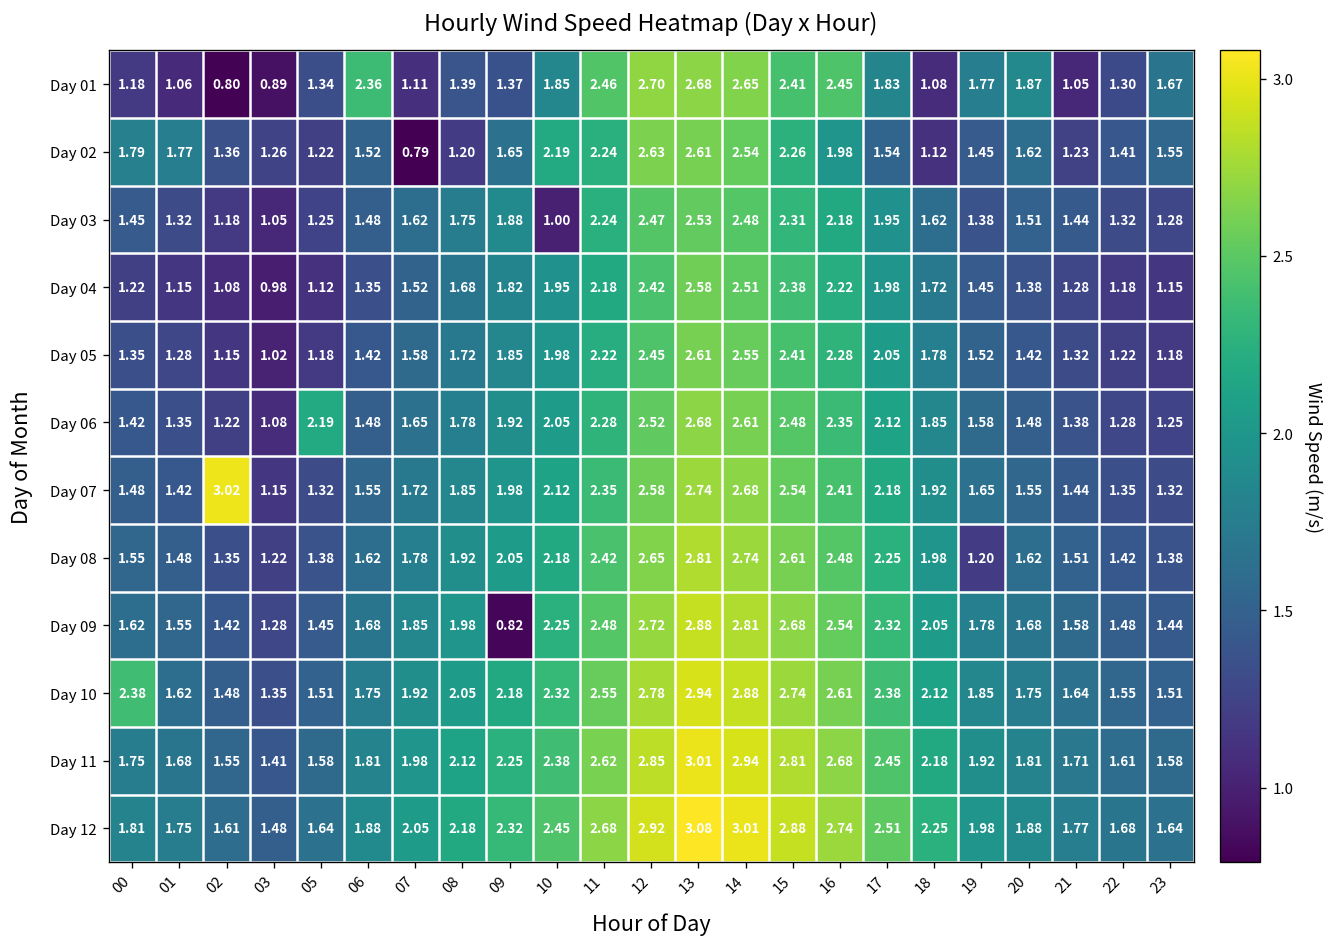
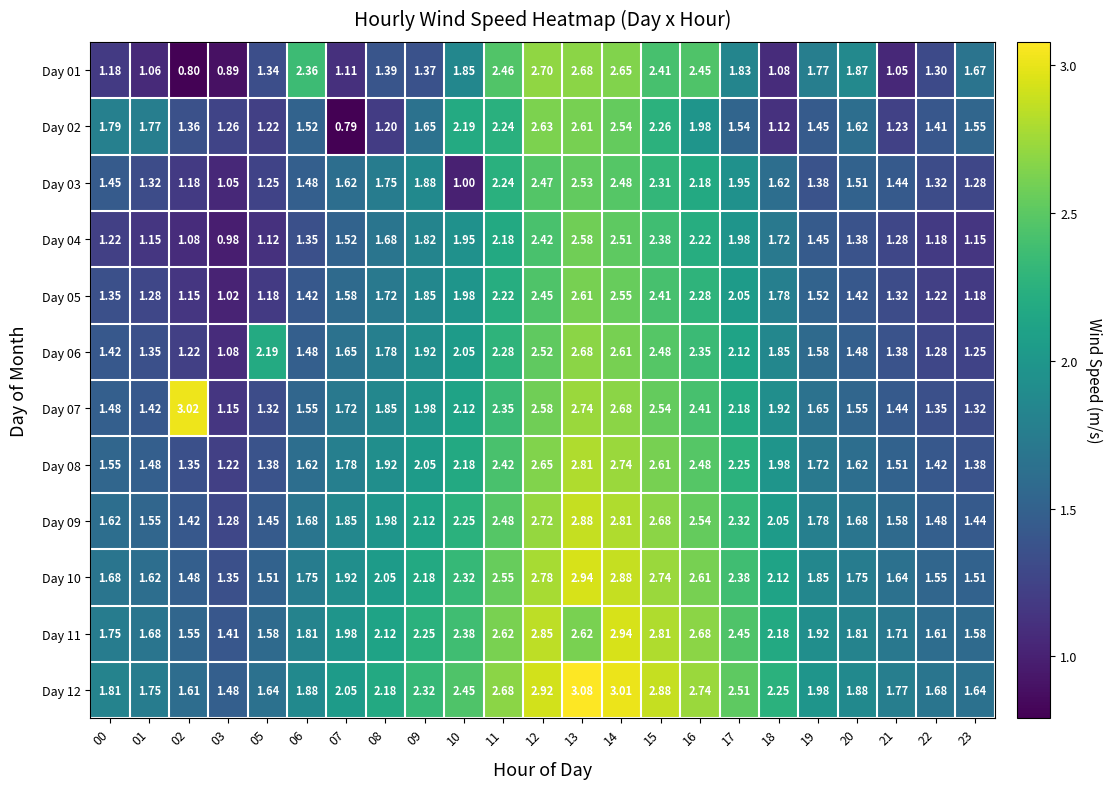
  {
    "Day 08": {
      "00": 1.55,
      "01": 1.48,
      "02": 1.35,
      "03": 1.22,
      "05": 1.38,
      "06": 1.62,
      "07": 1.78,
      "08": 1.92,
      "09": 2.05,
      "10": 2.18,
      "11": 2.42,
      "12": 2.65,
      "13": 2.81,
      "14": 2.74,
      "15": 2.61,
      "16": 2.48,
      "17": 2.25,
      "18": 1.98,
-     "19": 1.20,
+     "19": 1.72,
      "20": 1.62,
      "21": 1.51,
      "22": 1.42,
      "23": 1.38
    },
    "Day 09": {
      "00": 1.62,
      "01": 1.55,
      "02": 1.42,
      "03": 1.28,
      "05": 1.45,
      "06": 1.68,
      "07": 1.85,
      "08": 1.98,
-     "09": 0.82,
+     "09": 2.12,
      "10": 2.25,
      "11": 2.48,
      "12": 2.72,
      "13": 2.88,
      "14": 2.81,
      "15": 2.68,
      "16": 2.54,
      "17": 2.32,
      "18": 2.05,
      "19": 1.78,
      "20": 1.68,
      "21": 1.58,
      "22": 1.48,
      "23": 1.44
    },
    "Day 10": {
-     "00": 2.38,
+     "00": 1.68,
      "01": 1.62,
      "02": 1.48,
      "03": 1.35,
      "05": 1.51,
      "06": 1.75,
      "07": 1.92,
      "08": 2.05,
      "09": 2.18,
      "10": 2.32,
      "11": 2.55,
      "12": 2.78,
      "13": 2.94,
      "14": 2.88,
      "15": 2.74,
      "16": 2.61,
      "17": 2.38,
      "18": 2.12,
      "19": 1.85,
      "20": 1.75,
      "21": 1.64,
      "22": 1.55,
      "23": 1.51
    },
    "Day 11": {
      "00": 1.75,
      "01": 1.68,
      "02": 1.55,
      "03": 1.41,
      "05": 1.58,
      "06": 1.81,
      "07": 1.98,
      "08": 2.12,
      "09": 2.25,
      "10": 2.38,
      "11": 2.62,
      "12": 2.85,
-     "13": 3.01,
+     "13": 2.62,
      "14": 2.94,
      "15": 2.81,
      "16": 2.68,
      "17": 2.45,
      "18": 2.18,
      "19": 1.92,
      "20": 1.81,
      "21": 1.71,
      "22": 1.61,
      "23": 1.58
    }
  }
